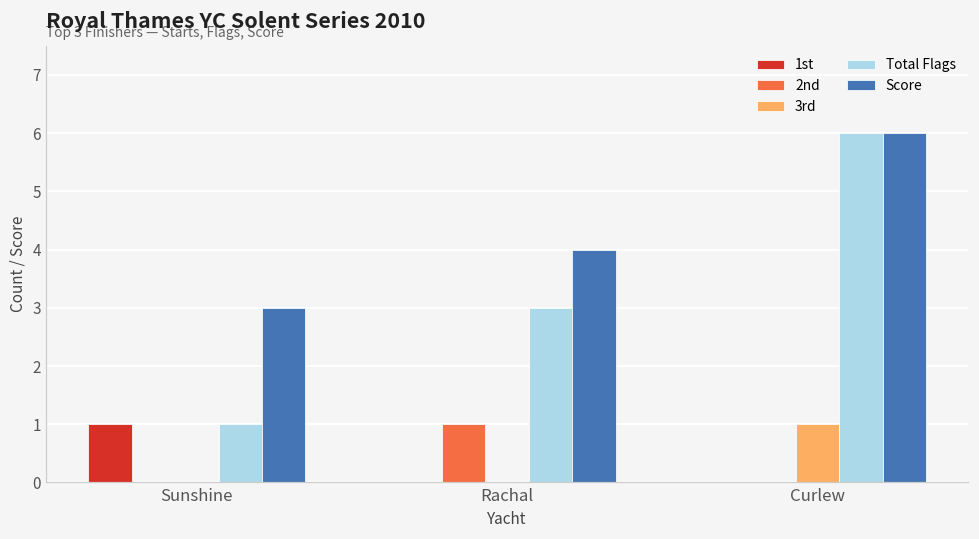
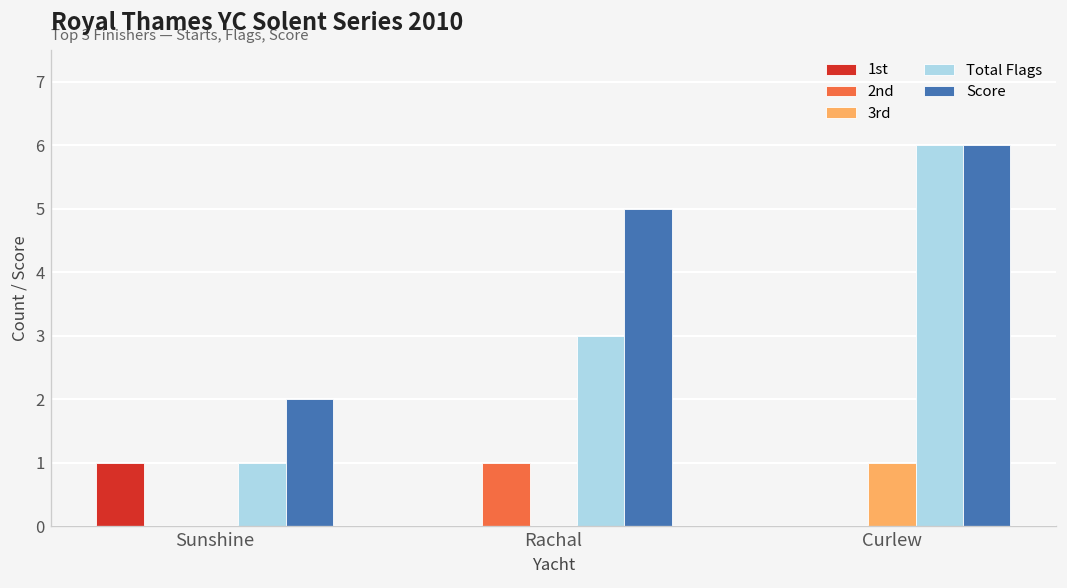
  {
    "1st": {
      "Sunshine": 1,
      "Rachal": 0,
      "Curlew": 0
    },
    "2nd": {
      "Sunshine": 0,
      "Rachal": 1,
      "Curlew": 0
    },
    "3rd": {
      "Sunshine": 0,
      "Rachal": 0,
      "Curlew": 1
    },
    "Total Flags": {
      "Sunshine": 1,
      "Rachal": 3,
      "Curlew": 6
    },
    "Score": {
-     "Sunshine": 3,
-     "Rachal": 4,
+     "Sunshine": 2,
+     "Rachal": 5,
      "Curlew": 6
    }
  }
